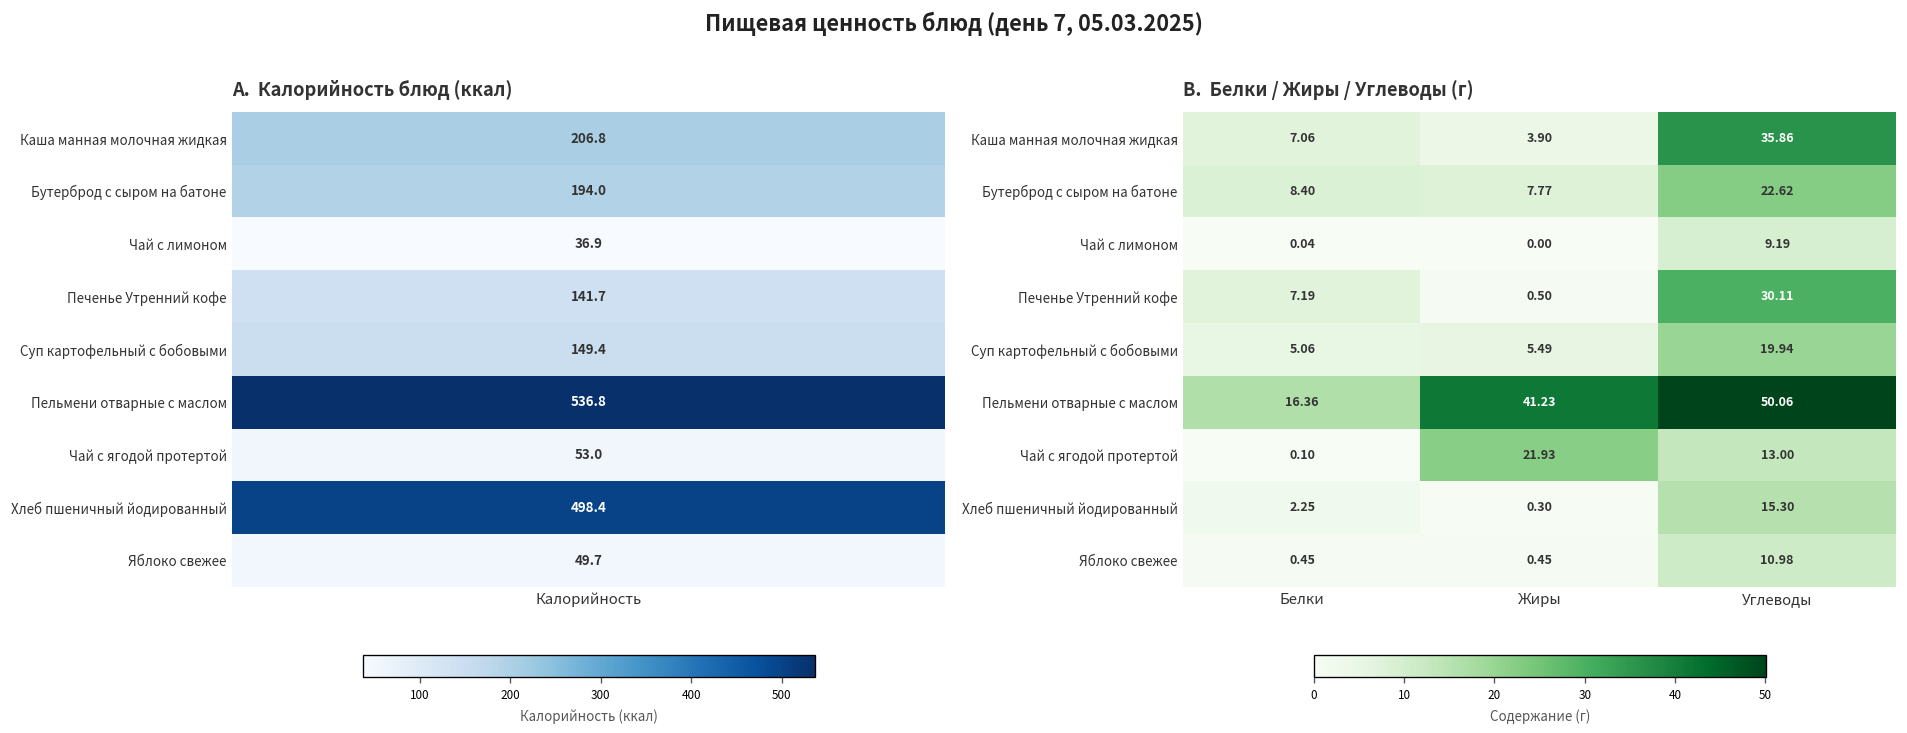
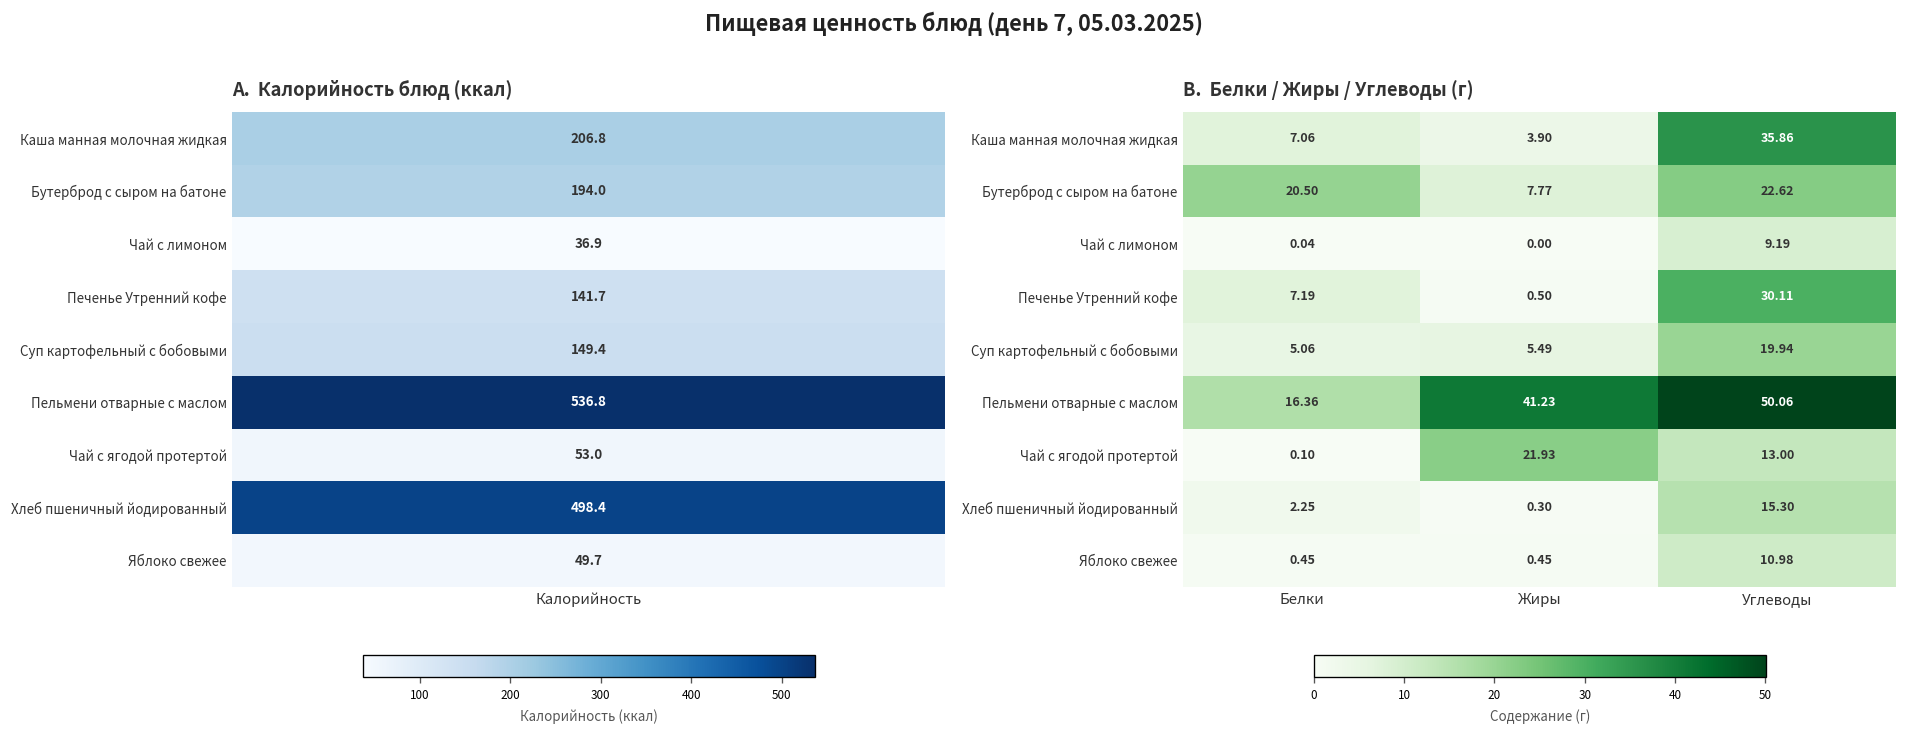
  {
    "A. Калорийность блюд (ккал)": {
      "Каша манная молочная жидкая": {
        "Калорийность": 206.8
      },
      "Бутерброд с сыром на батоне": {
        "Калорийность": 194.0
      },
      "Чай с лимоном": {
        "Калорийность": 36.9
      },
      "Печенье Утренний кофе": {
        "Калорийность": 141.7
      },
      "Суп картофельный с бобовыми": {
        "Калорийность": 149.4
      },
      "Пельмени отварные с маслом": {
        "Калорийность": 536.8
      },
      "Чай с ягодой протертой": {
        "Калорийность": 53.0
      },
      "Хлеб пшеничный йодированный": {
        "Калорийность": 498.4
      },
      "Яблоко свежее": {
        "Калорийность": 49.7
      }
    },
    "B. Белки / Жиры / Углеводы (г)": {
      "Каша манная молочная жидкая": {
        "Белки": 7.06,
        "Жиры": 3.90,
        "Углеводы": 35.86
      },
      "Бутерброд с сыром на батоне": {
-       "Белки": 8.40,
+       "Белки": 20.50,
        "Жиры": 7.77,
        "Углеводы": 22.62
      },
      "Чай с лимоном": {
        "Белки": 0.04,
        "Жиры": 0.00,
        "Углеводы": 9.19
      },
      "Печенье Утренний кофе": {
        "Белки": 7.19,
        "Жиры": 0.50,
        "Углеводы": 30.11
      },
      "Суп картофельный с бобовыми": {
        "Белки": 5.06,
        "Жиры": 5.49,
        "Углеводы": 19.94
      },
      "Пельмени отварные с маслом": {
        "Белки": 16.36,
        "Жиры": 41.23,
        "Углеводы": 50.06
      },
      "Чай с ягодой протертой": {
        "Белки": 0.10,
        "Жиры": 21.93,
        "Углеводы": 13.00
      },
      "Хлеб пшеничный йодированный": {
        "Белки": 2.25,
        "Жиры": 0.30,
        "Углеводы": 15.30
      },
      "Яблоко свежее": {
        "Белки": 0.45,
        "Жиры": 0.45,
        "Углеводы": 10.98
      }
    }
  }
